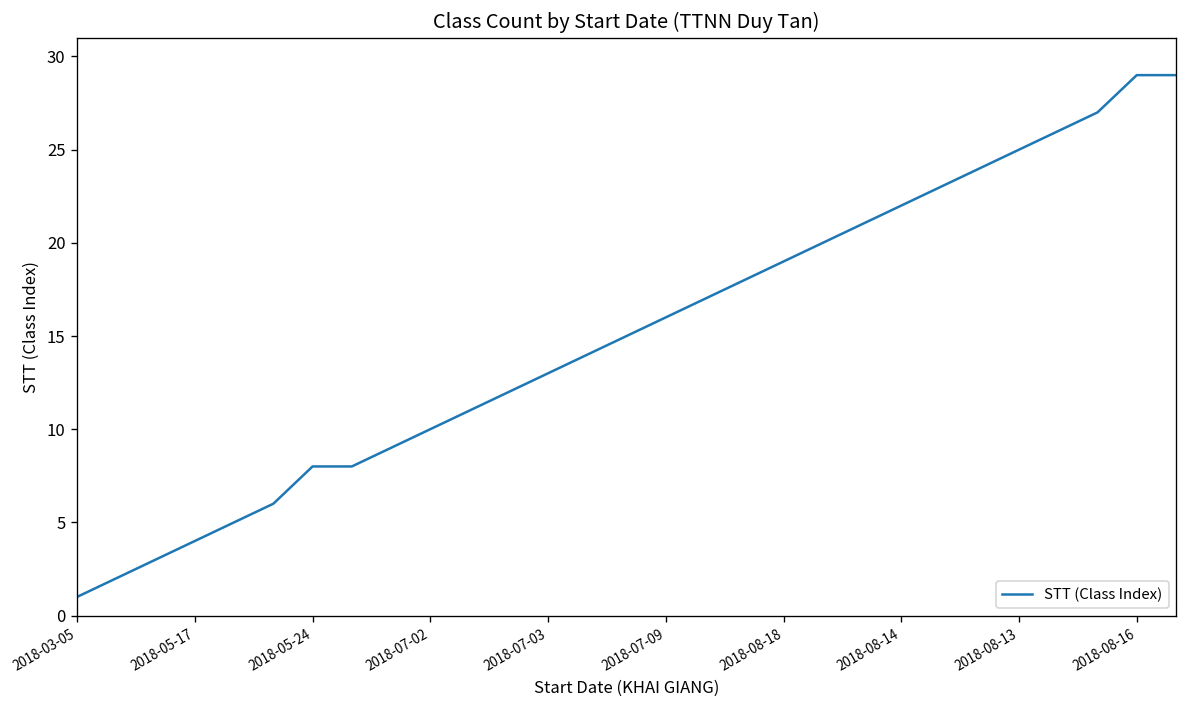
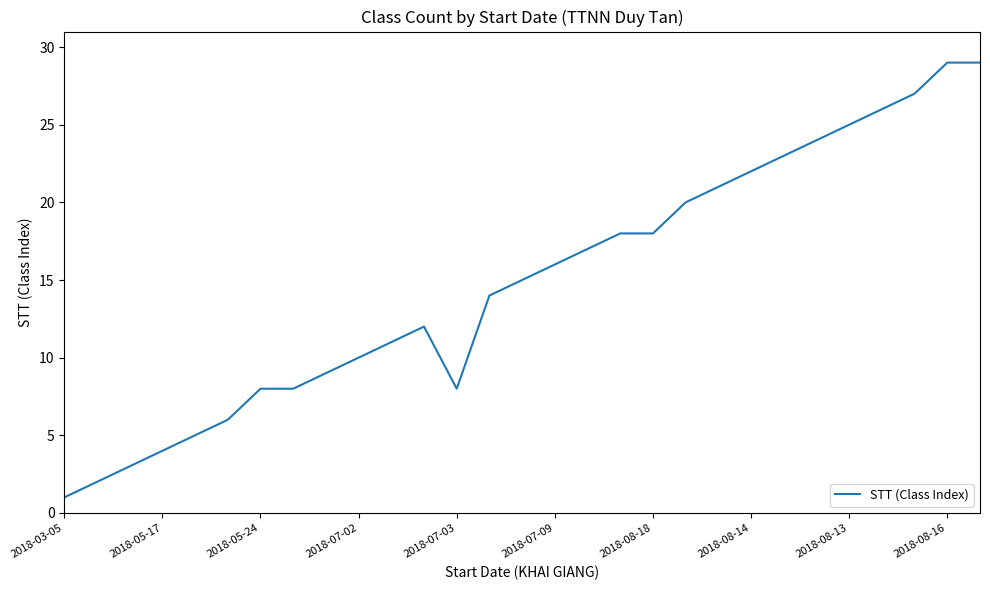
  {
    "2018-03-05": 1,
    "2018-05-17": 4,
    "2018-05-24": 8,
    "2018-07-02": 10,
-   "2018-07-03": 13,
-   "2018-08-18": 19,
+   "2018-07-03": 8,
+   "2018-08-18": 18,
    "2018-08-16": 29
  }
